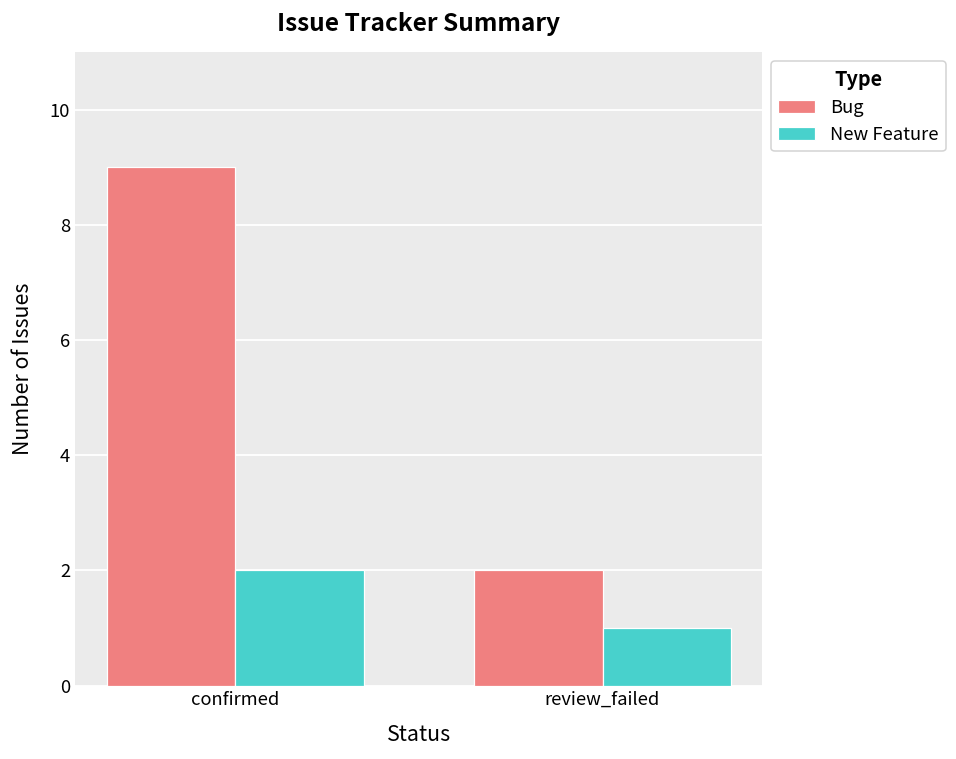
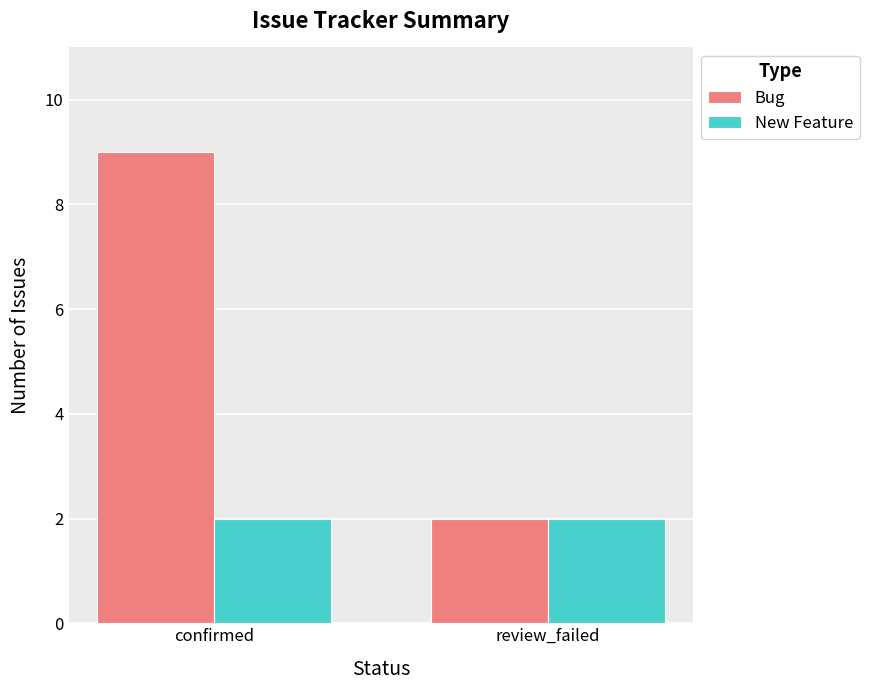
  {
    "Bug": {
      "confirmed": 9,
      "review_failed": 2
    },
    "New Feature": {
      "confirmed": 2,
-     "review_failed": 1
+     "review_failed": 2
    }
  }
